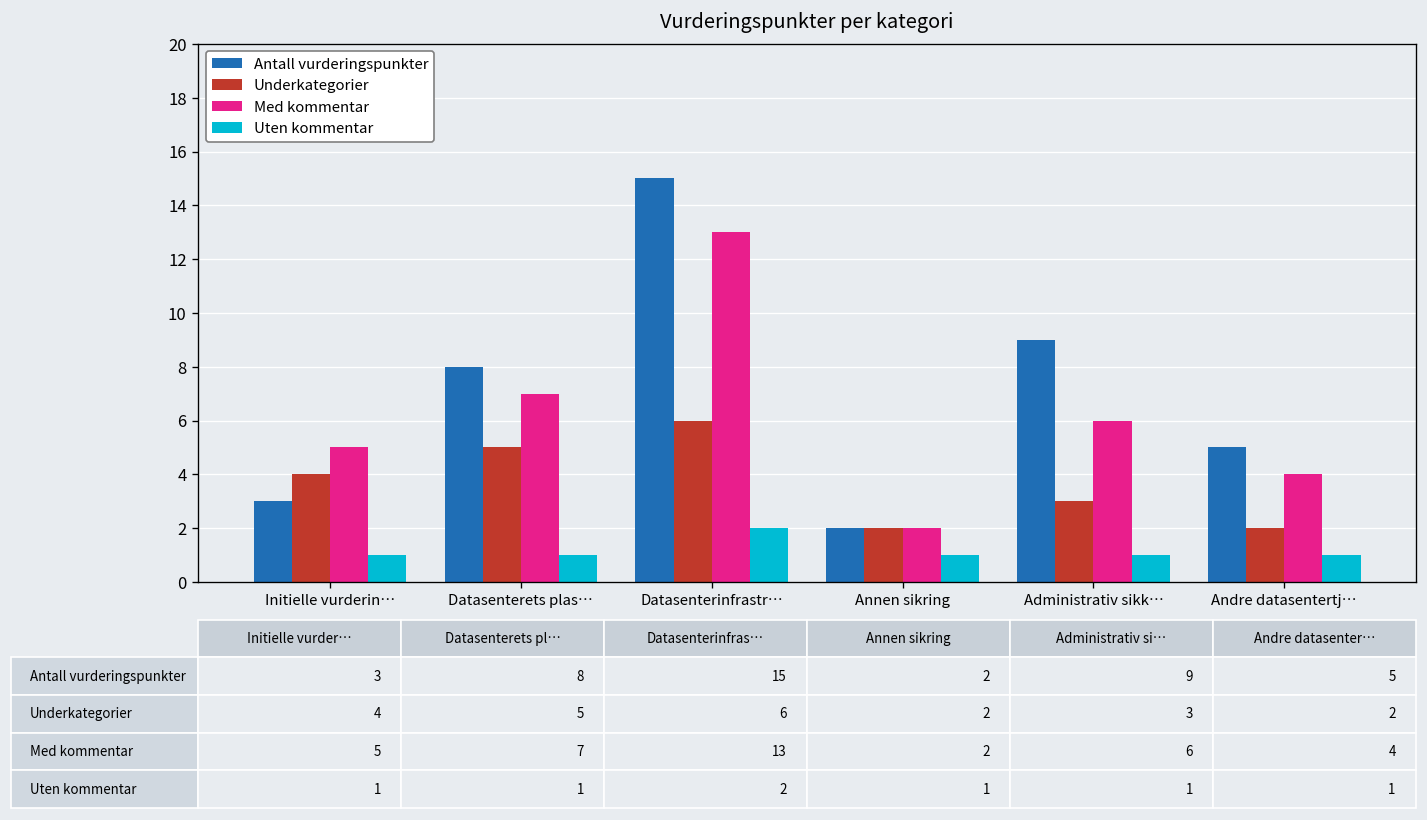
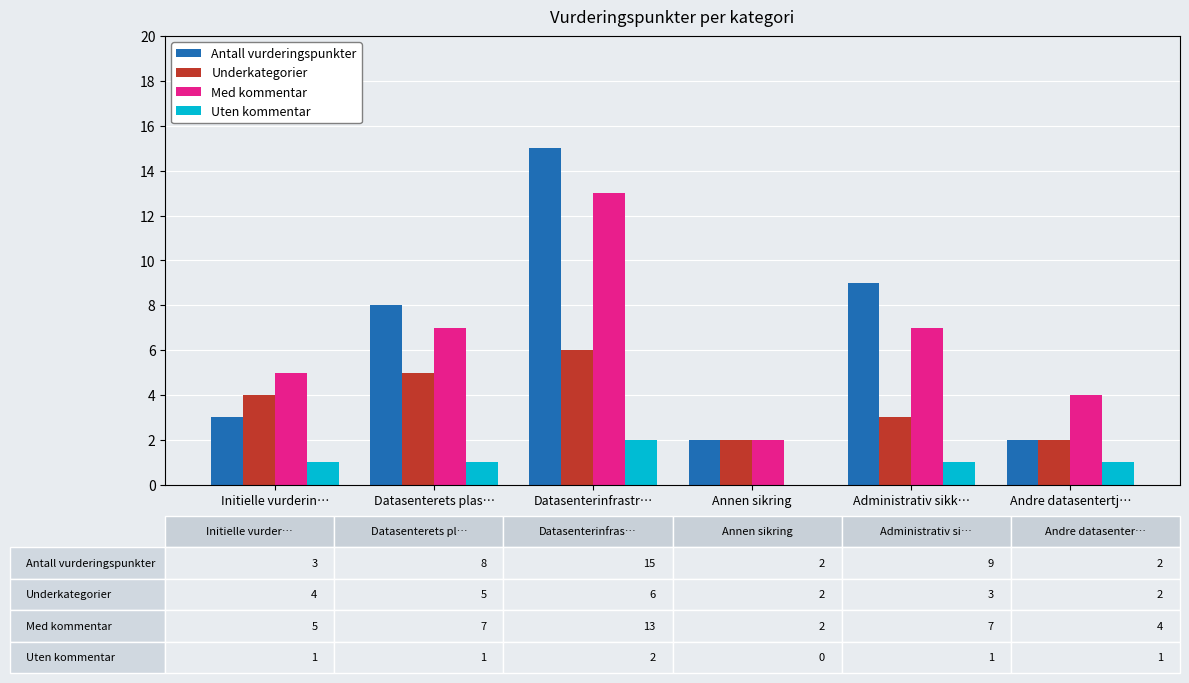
  {
    "Antall vurderingspunkter": {
-     "Andre datasentertj…": 5
+     "Andre datasentertj…": 2
    },
    "Underkategorier": {
      "Initielle vurderin…": 4.0,
      "Datasenterets plas…": 5.0,
      "Datasenterinfrastr…": 6.0,
      "Annen sikring": 2.0,
      "Administrativ sikk…": 3.0,
      "Andre datasentertj…": 2.0
    },
    "Med kommentar": {
-     "Administrativ sikk…": 6
+     "Administrativ sikk…": 7
    },
    "Uten kommentar": {
-     "Annen sikring": 1
+     "Annen sikring": 0
    }
  }
